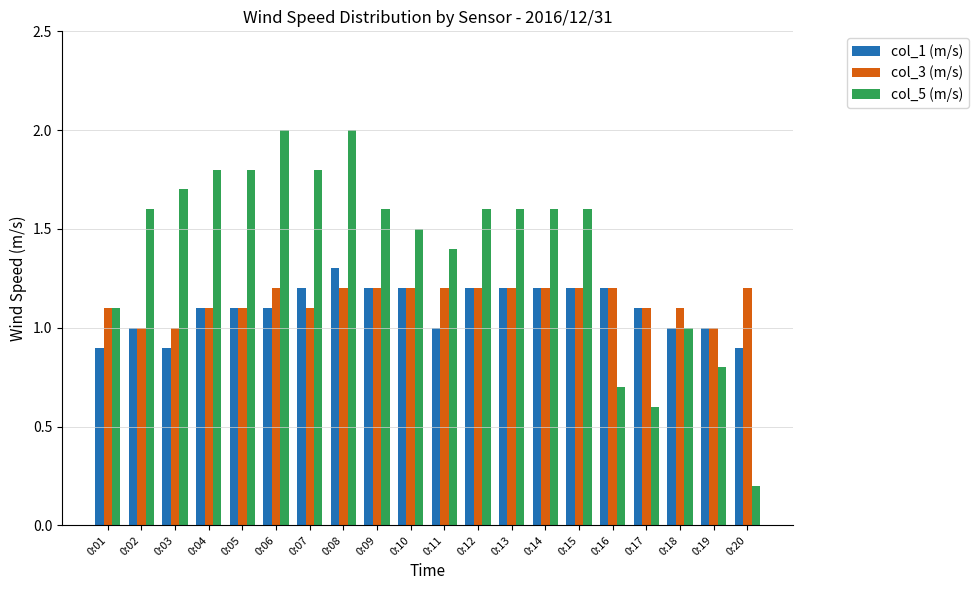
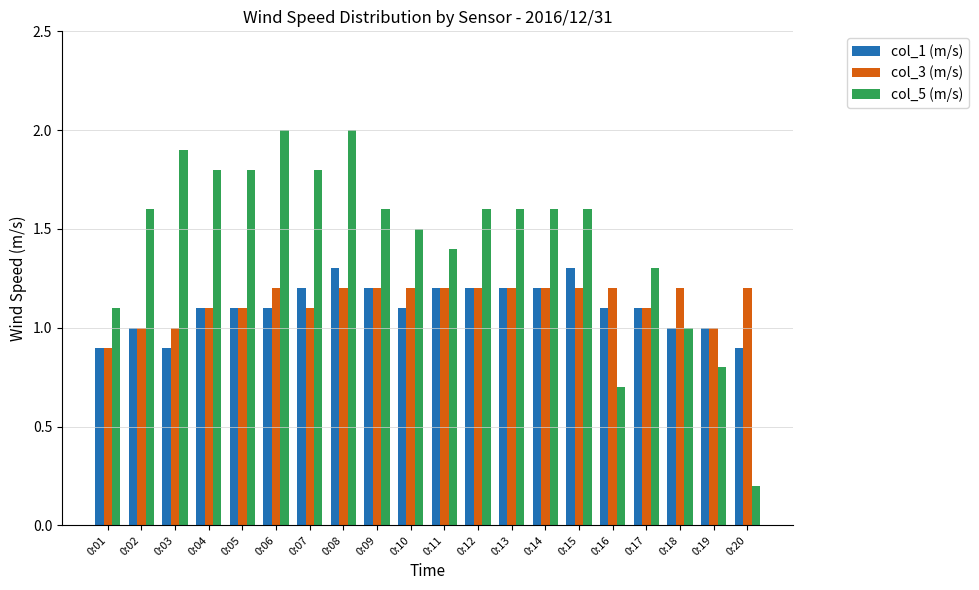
  {
    "col_1 (m/s)": {
      "0:01": 0.9,
      "0:02": 1.0,
      "0:03": 0.9,
      "0:04": 1.1,
      "0:05": 1.1,
      "0:06": 1.1,
      "0:07": 1.2,
      "0:08": 1.3,
      "0:09": 1.2,
-     "0:10": 1.2,
-     "0:11": 1.0,
+     "0:10": 1.1,
+     "0:11": 1.2,
      "0:12": 1.2,
      "0:13": 1.2,
      "0:14": 1.2,
-     "0:15": 1.2,
-     "0:16": 1.2,
+     "0:15": 1.3,
+     "0:16": 1.1,
      "0:17": 1.1,
      "0:18": 1.0,
      "0:19": 1.0,
      "0:20": 0.9
    },
    "col_3 (m/s)": {
-     "0:01": 1.1,
+     "0:01": 0.9,
      "0:02": 1.0,
      "0:03": 1.0,
      "0:04": 1.1,
      "0:05": 1.1,
      "0:06": 1.2,
      "0:07": 1.1,
      "0:08": 1.2,
      "0:09": 1.2,
      "0:10": 1.2,
      "0:11": 1.2,
      "0:12": 1.2,
      "0:13": 1.2,
      "0:14": 1.2,
      "0:15": 1.2,
      "0:16": 1.2,
      "0:17": 1.1,
-     "0:18": 1.1,
+     "0:18": 1.2,
      "0:19": 1.0,
      "0:20": 1.2
    },
    "col_5 (m/s)": {
      "0:01": 1.1,
      "0:02": 1.6,
-     "0:03": 1.7,
+     "0:03": 1.9,
      "0:04": 1.8,
      "0:05": 1.8,
      "0:06": 2.0,
      "0:07": 1.8,
      "0:08": 2.0,
      "0:09": 1.6,
      "0:10": 1.5,
      "0:11": 1.4,
      "0:12": 1.6,
      "0:13": 1.6,
      "0:14": 1.6,
      "0:15": 1.6,
      "0:16": 0.7,
-     "0:17": 0.6,
+     "0:17": 1.3,
      "0:18": 1.0,
      "0:19": 0.8,
      "0:20": 0.2
    }
  }
